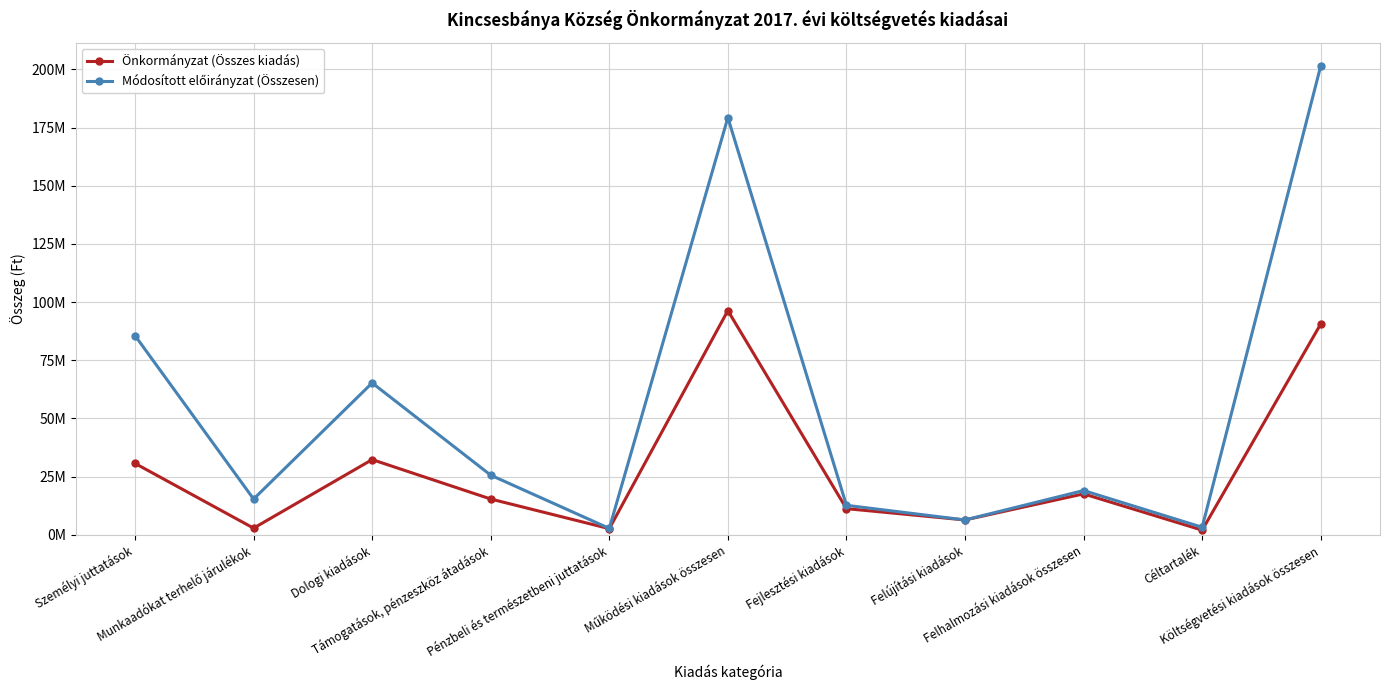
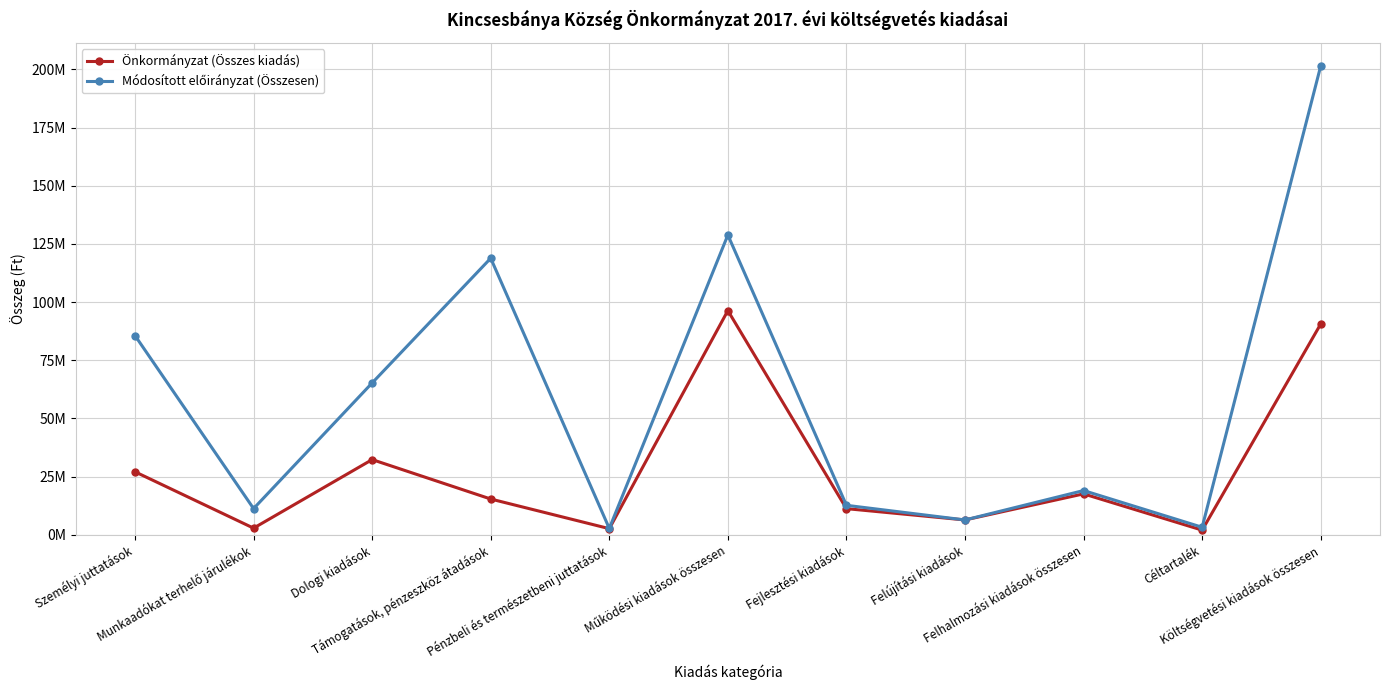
  {
    "Önkormányzat (Összes kiadás)": {
-     "Személyi juttatások": 31000000,
+     "Személyi juttatások": 27000000,
      "Munkaadókat terhelő járulékok": 3000000,
      "Dologi kiadások": 32000000,
      "Támogatások, pénzeszköz átadások": 15000000,
      "Működési kiadások összesen": 96000000,
      "Fejlesztési kiadások": 11000000,
      "Felhalmozási kiadások összesen": 18000000,
      "Céltartalék": 2000000,
      "Költségvetési kiadások összesen": 91000000
    },
    "Módosított előirányzat (Összesen)": {
      "Személyi juttatások": 86000000,
-     "Munkaadókat terhelő járulékok": 15000000,
+     "Munkaadókat terhelő járulékok": 11000000,
      "Dologi kiadások": 65000000,
-     "Támogatások, pénzeszköz átadások": 26000000,
-     "Működési kiadások összesen": 179000000,
+     "Támogatások, pénzeszköz átadások": 119000000,
+     "Működési kiadások összesen": 129000000,
      "Fejlesztési kiadások": 13000000,
      "Felhalmozási kiadások összesen": 19000000,
      "Céltartalék": 3000000,
      "Költségvetési kiadások összesen": 202000000
    }
  }
